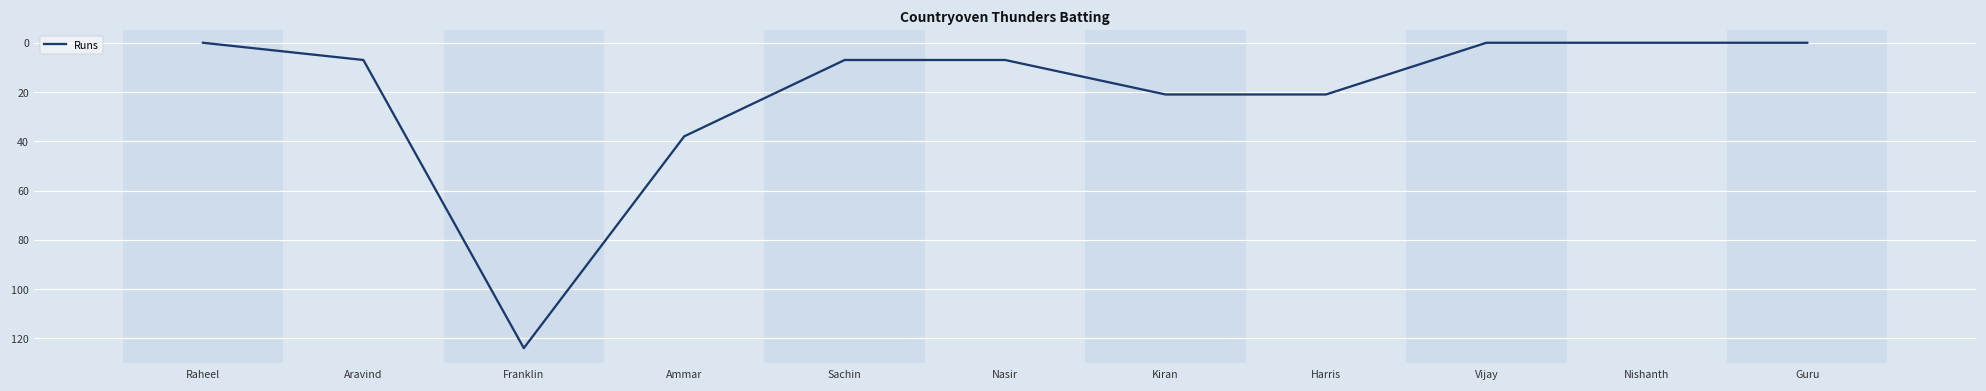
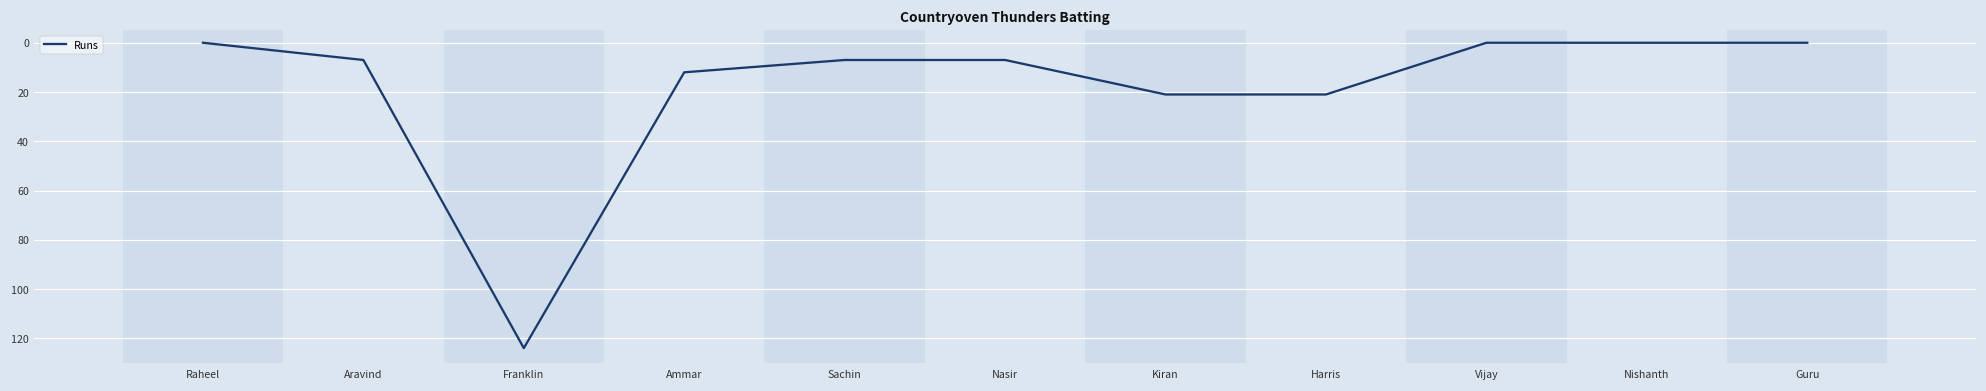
  {
    "Raheel": 0,
    "Aravind": 7,
    "Franklin": 124,
-   "Ammar": 38,
+   "Ammar": 12,
    "Sachin": 7,
    "Nasir": 7,
    "Kiran": 21,
    "Harris": 21,
    "Vijay": 0,
    "Nishanth": 0,
    "Guru": 0
  }
